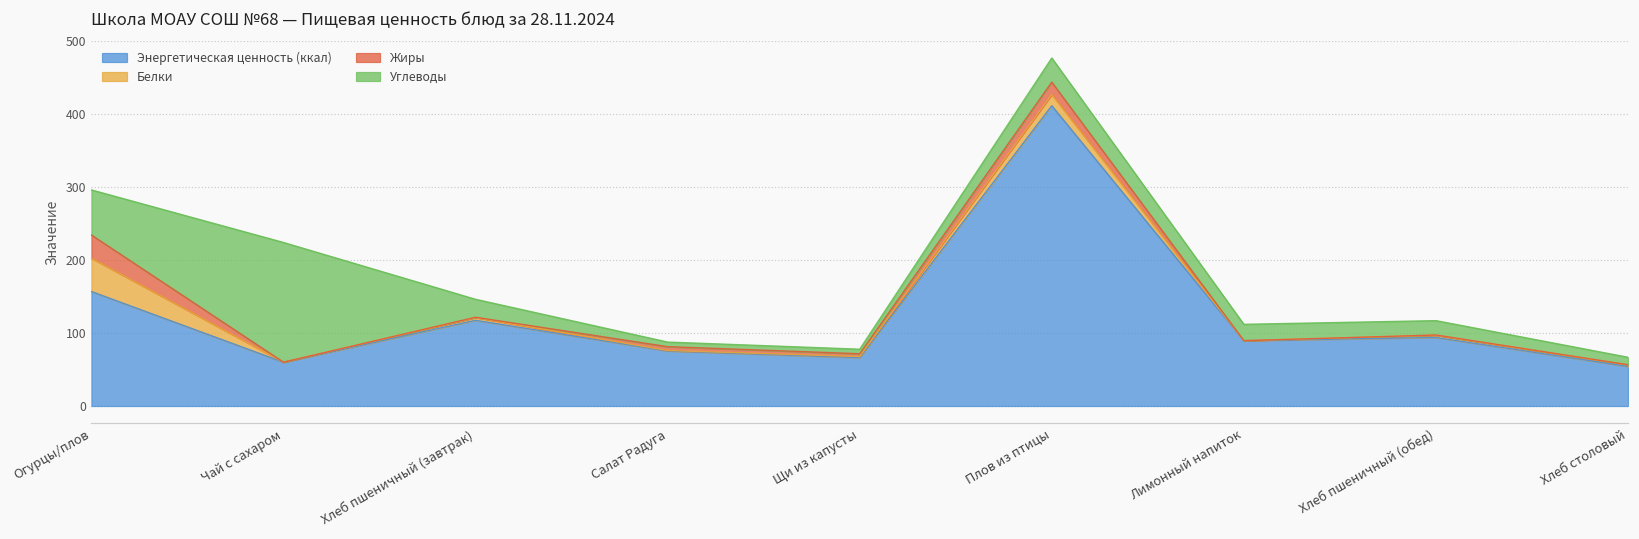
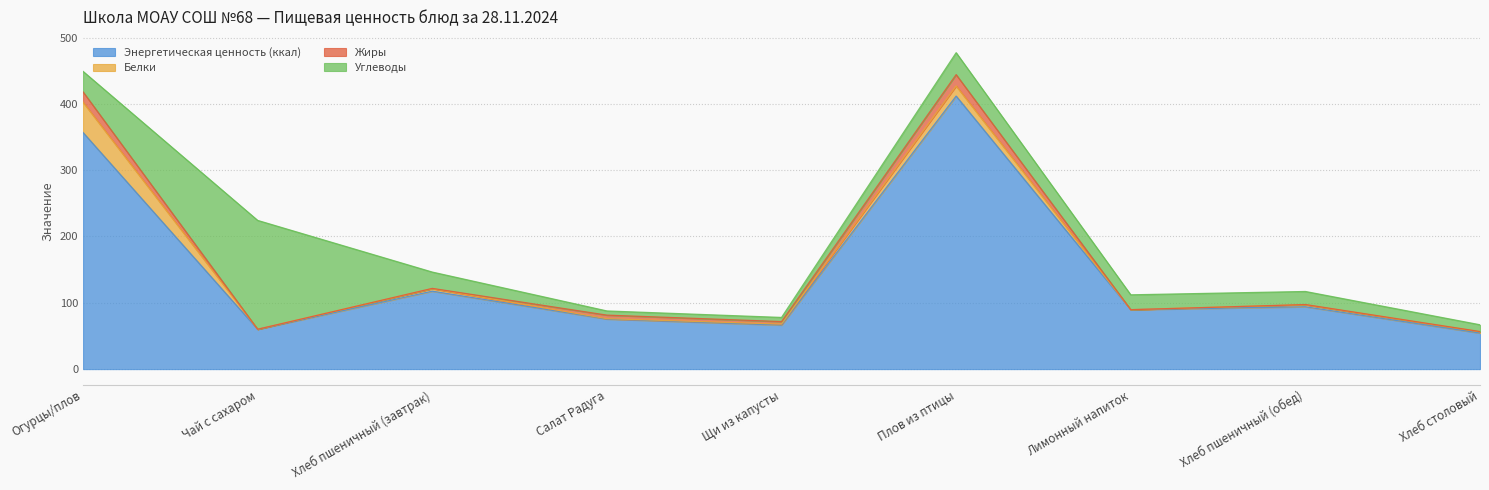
  {
    "Энергетическая ценность (ккал)": {
-     "Огурцы/плов": 160,
+     "Огурцы/плов": 360,
      "Плов из птицы": 410
    },
    "Белки": {
      "Огурцы/плов": 50,
      "Плов из птицы": 20
    },
    "Жиры": {
-     "Огурцы/плов": 30,
+     "Огурцы/плов": 20,
      "Салат Радуга": 10,
      "Плов из птицы": 20
    },
    "Углеводы": {
-     "Огурцы/плов": 60,
+     "Огурцы/плов": 30,
      "Чай с сахаром": 160,
      "Хлеб пшеничный (завтрак)": 20,
      "Салат Радуга": 10,
      "Щи из капусты": 10,
      "Плов из птицы": 30,
      "Лимонный напиток": 20,
      "Хлеб пшеничный (обед)": 20,
      "Хлеб столовый": 10
    }
  }
